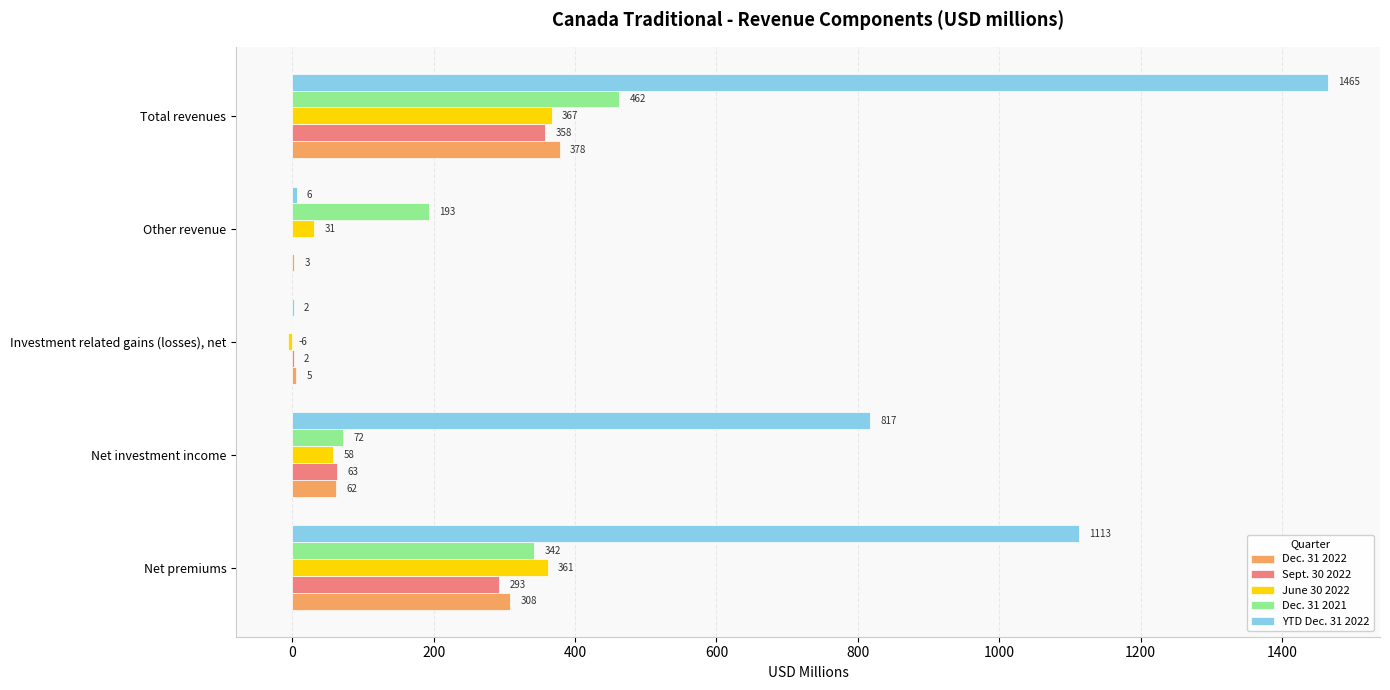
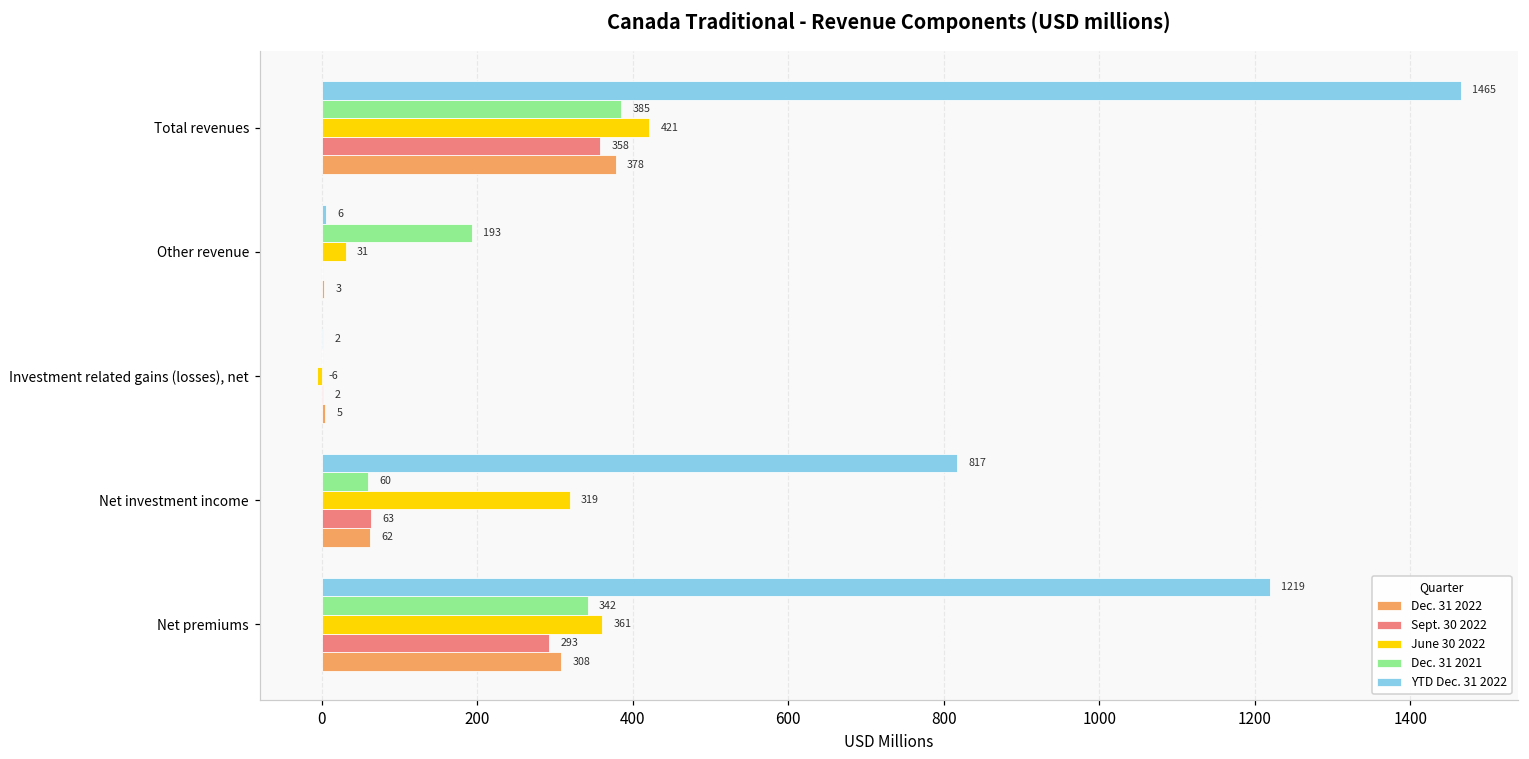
  {
    "June 30 2022": {
-     "Total revenues": 367,
+     "Total revenues": 421,
      "Other revenue": 31,
      "Investment related gains (losses), net": -6,
-     "Net investment income": 58,
+     "Net investment income": 319,
      "Net premiums": 361
    },
    "Dec. 31 2021": {
-     "Total revenues": 462,
+     "Total revenues": 385,
      "Other revenue": 193,
-     "Net investment income": 72,
+     "Net investment income": 60,
      "Net premiums": 342
    },
    "YTD Dec. 31 2022": {
      "Total revenues": 1465,
      "Other revenue": 6,
      "Investment related gains (losses), net": 2,
      "Net investment income": 817,
-     "Net premiums": 1113
+     "Net premiums": 1219
    }
  }
